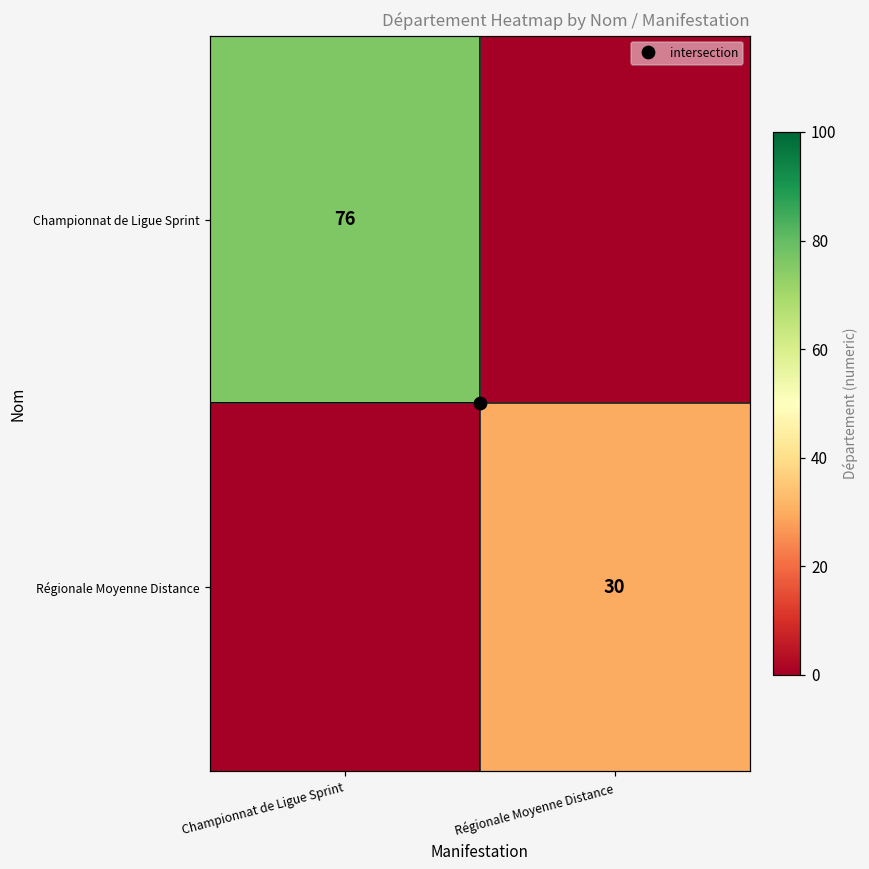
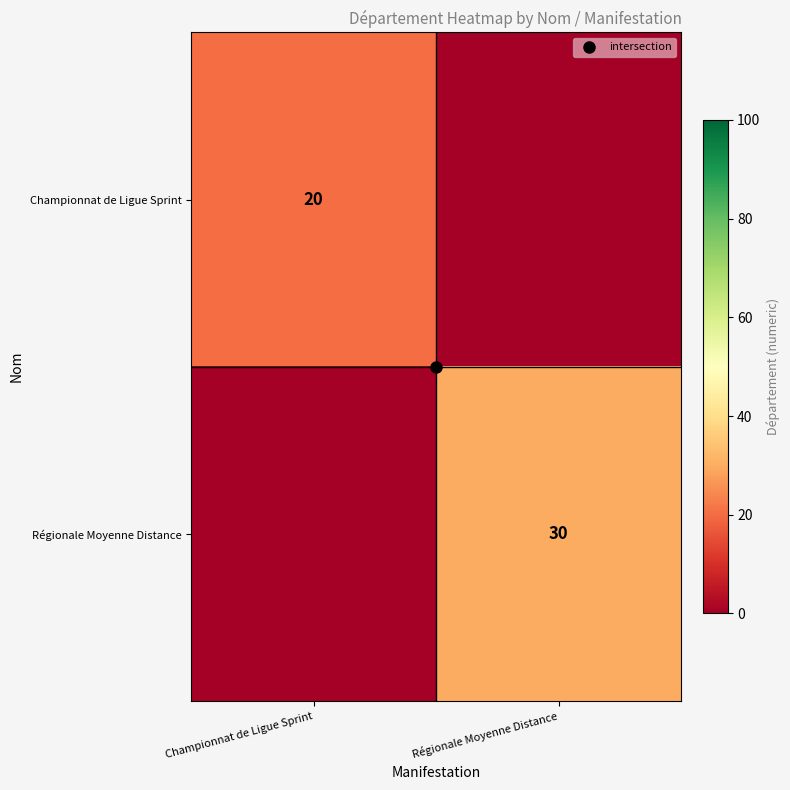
  {
    "Championnat de Ligue Sprint": {
-     "Championnat de Ligue Sprint": 76
+     "Championnat de Ligue Sprint": 20
    },
    "Régionale Moyenne Distance": {
      "Régionale Moyenne Distance": 30
    }
  }
